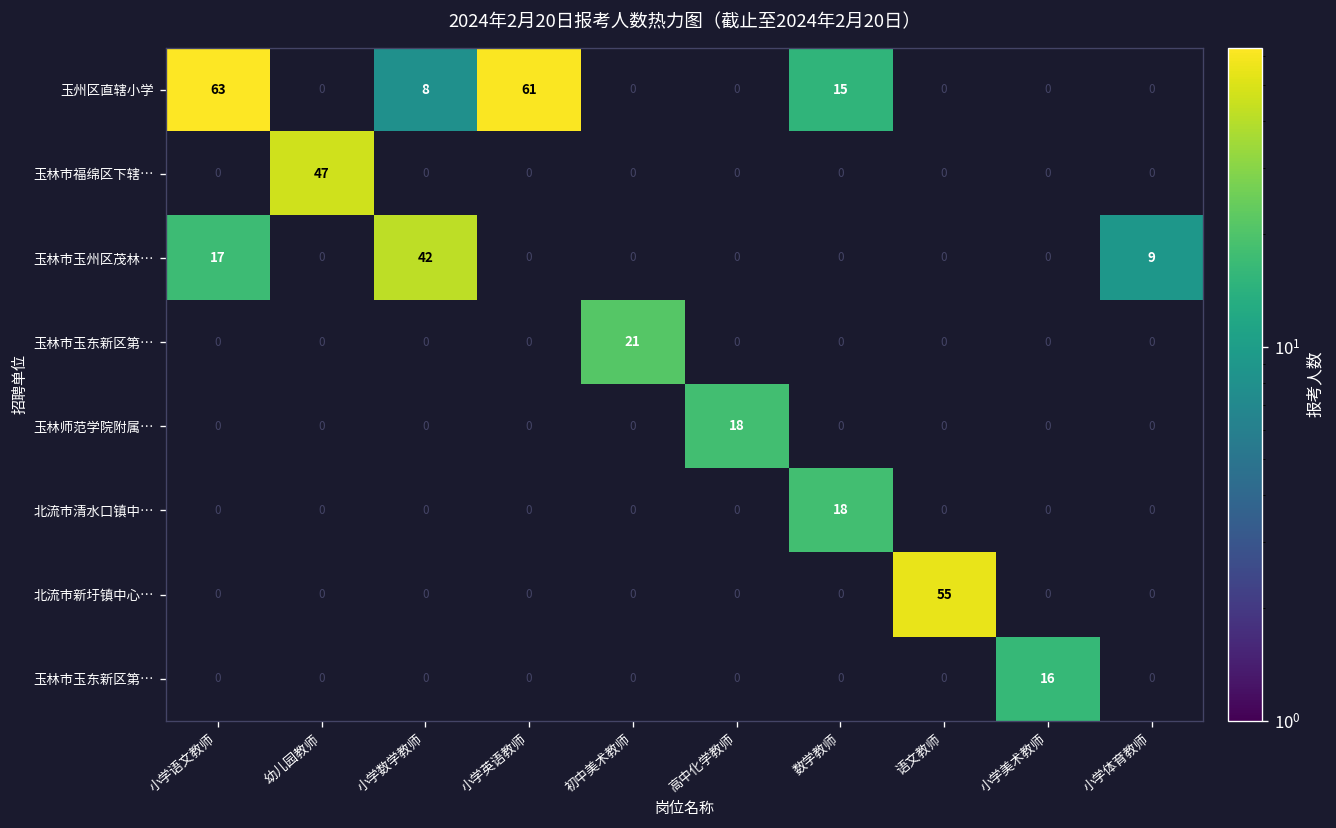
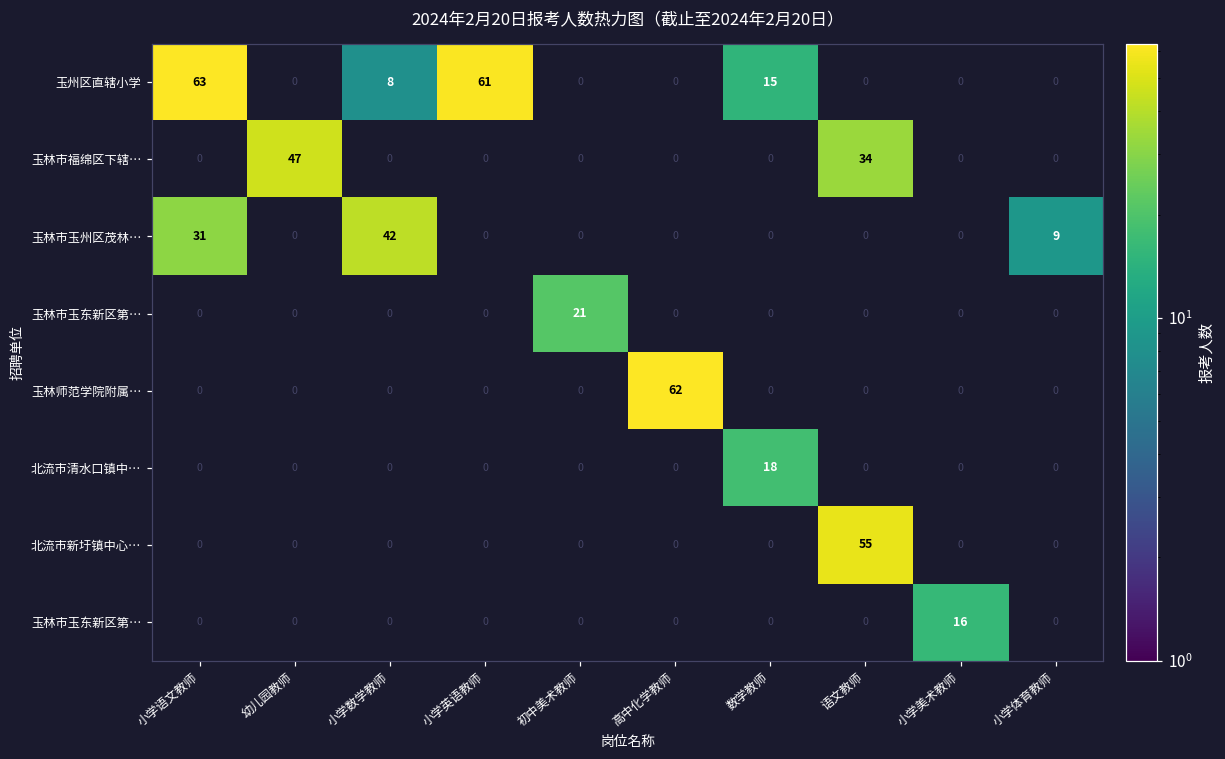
  {
    "玉州区直辖小学": {
      "小学语文教师": 63,
      "幼儿园教师": 0,
      "小学数学教师": 8,
      "小学英语教师": 61,
      "初中美术教师": 0,
      "高中化学教师": 0,
      "数学教师": 15,
      "语文教师": 0,
      "小学美术教师": 0,
      "小学体育教师": 0
    },
    "玉林市福绵区下辖…": {
      "小学语文教师": 0,
      "幼儿园教师": 47,
      "小学数学教师": 0,
      "小学英语教师": 0,
      "初中美术教师": 0,
      "高中化学教师": 0,
      "数学教师": 0,
-     "语文教师": 0,
+     "语文教师": 34,
      "小学美术教师": 0,
      "小学体育教师": 0
    },
    "玉林市玉州区茂林…": {
-     "小学语文教师": 17,
+     "小学语文教师": 31,
      "幼儿园教师": 0,
      "小学数学教师": 42,
      "小学英语教师": 0,
      "初中美术教师": 0,
      "高中化学教师": 0,
      "数学教师": 0,
      "语文教师": 0,
      "小学美术教师": 0,
      "小学体育教师": 9
    },
    "玉林师范学院附属…": {
      "小学语文教师": 0,
      "幼儿园教师": 0,
      "小学数学教师": 0,
      "小学英语教师": 0,
      "初中美术教师": 0,
-     "高中化学教师": 18,
+     "高中化学教师": 62,
      "数学教师": 0,
      "语文教师": 0,
      "小学美术教师": 0,
      "小学体育教师": 0
    },
    "北流市清水口镇中…": {
      "小学语文教师": 0,
      "幼儿园教师": 0,
      "小学数学教师": 0,
      "小学英语教师": 0,
      "初中美术教师": 0,
      "高中化学教师": 0,
      "数学教师": 18,
      "语文教师": 0,
      "小学美术教师": 0,
      "小学体育教师": 0
    },
    "北流市新圩镇中心…": {
      "小学语文教师": 0,
      "幼儿园教师": 0,
      "小学数学教师": 0,
      "小学英语教师": 0,
      "初中美术教师": 0,
      "高中化学教师": 0,
      "数学教师": 0,
      "语文教师": 55,
      "小学美术教师": 0,
      "小学体育教师": 0
    }
  }
